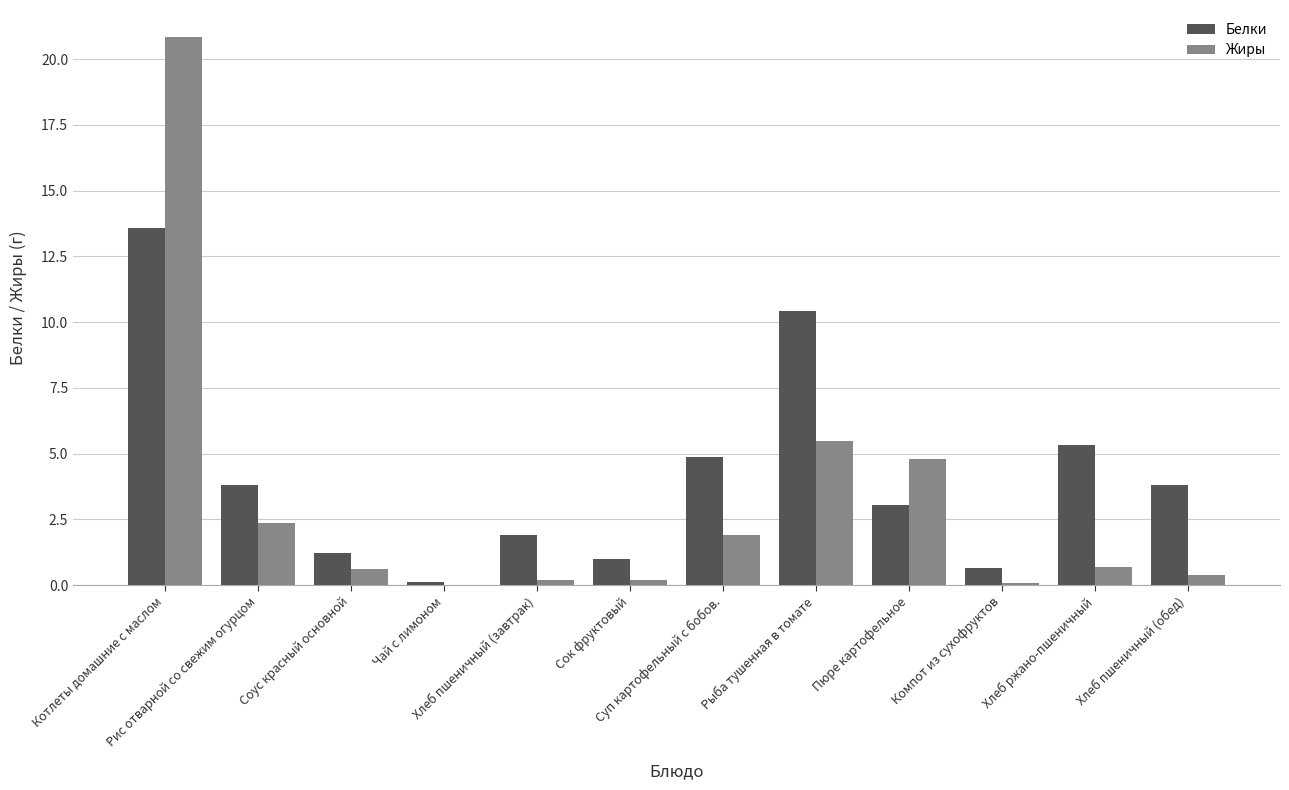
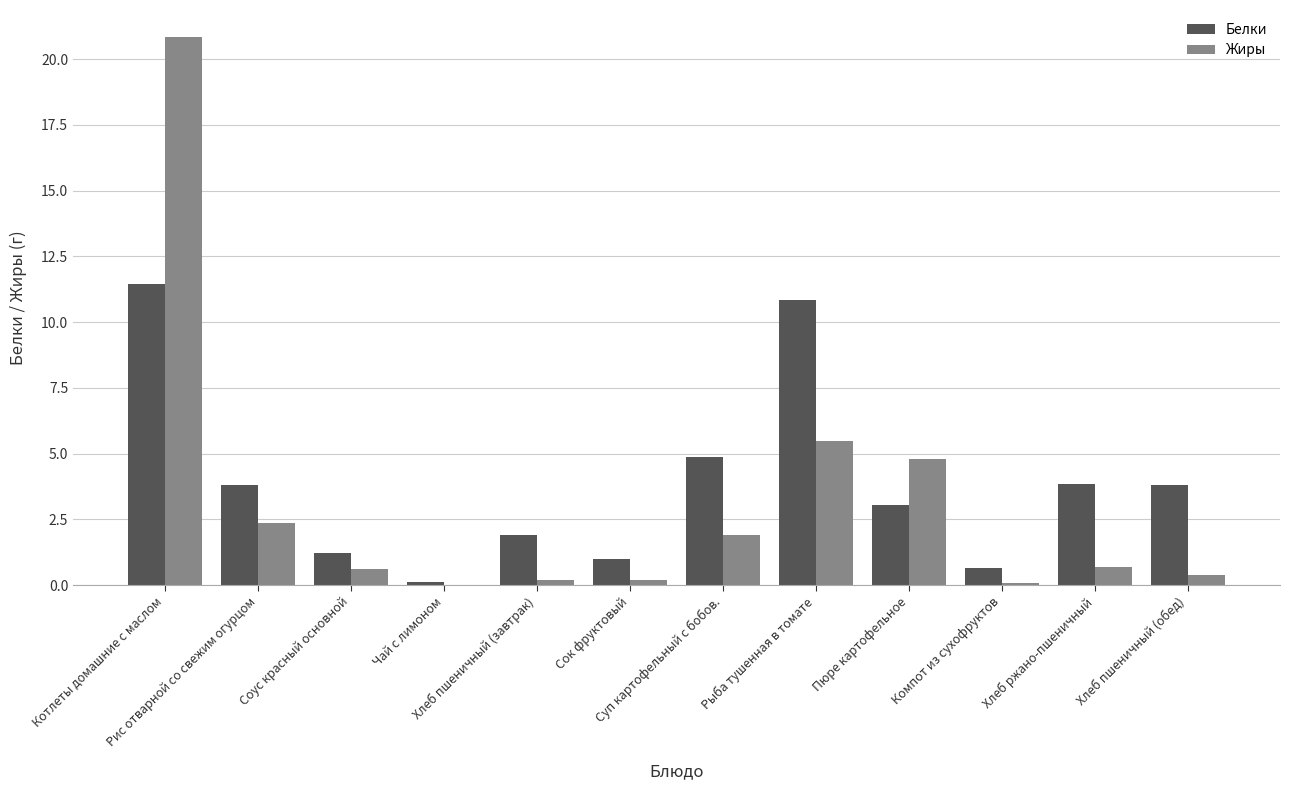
  {
    "Белки": {
-     "Котлеты домашние с маслом": 13.6,
+     "Котлеты домашние с маслом": 11.5,
      "Рис отварной со свежим огурцом": 3.8,
      "Соус красный основной": 1.2,
      "Чай с лимоном": 0.1,
      "Хлеб пшеничный (завтрак)": 1.9,
      "Сок фруктовый": 1.0,
      "Суп картофельный с бобов.": 4.9,
-     "Рыба тушенная в томате": 10.4,
+     "Рыба тушенная в томате": 10.8,
      "Пюре картофельное": 3.1,
      "Компот из сухофруктов": 0.7,
-     "Хлеб ржано-пшеничный": 5.3,
+     "Хлеб ржано-пшеничный": 3.9,
      "Хлеб пшеничный (обед)": 3.8
    },
    "Жиры": {
      "Котлеты домашние с маслом": 20.8,
      "Рис отварной со свежим огурцом": 2.4,
      "Соус красный основной": 0.6,
      "Хлеб пшеничный (завтрак)": 0.2,
      "Сок фруктовый": 0.2,
      "Суп картофельный с бобов.": 1.9,
      "Рыба тушенная в томате": 5.5,
      "Пюре картофельное": 4.8,
      "Хлеб ржано-пшеничный": 0.7,
      "Хлеб пшеничный (обед)": 0.4
    }
  }
